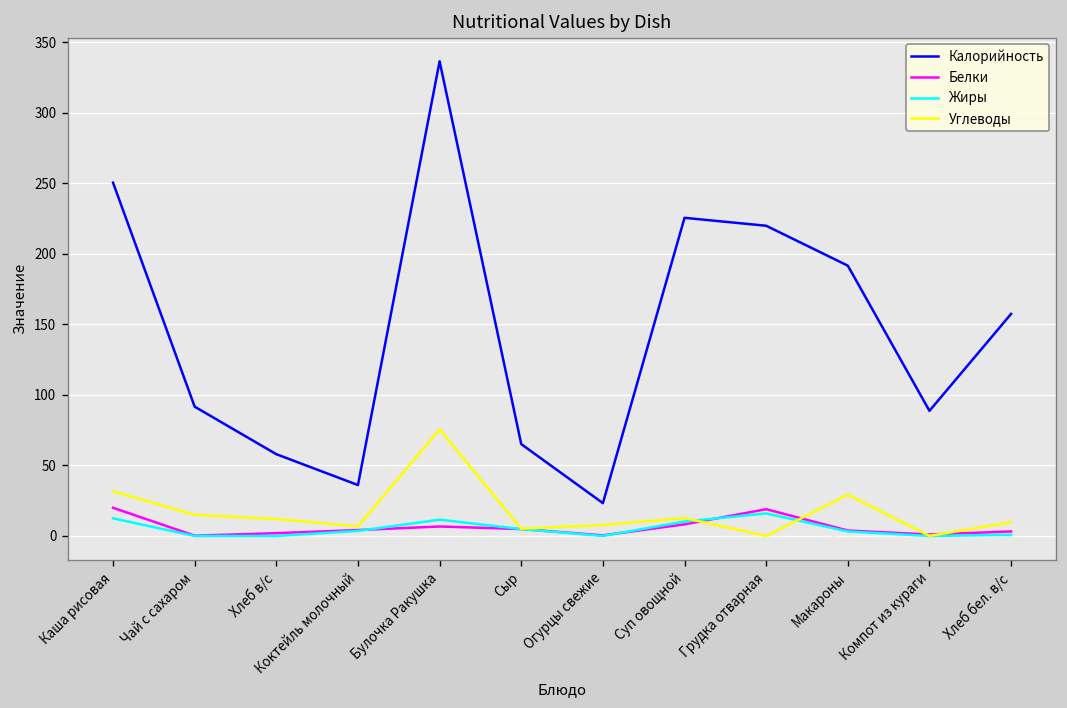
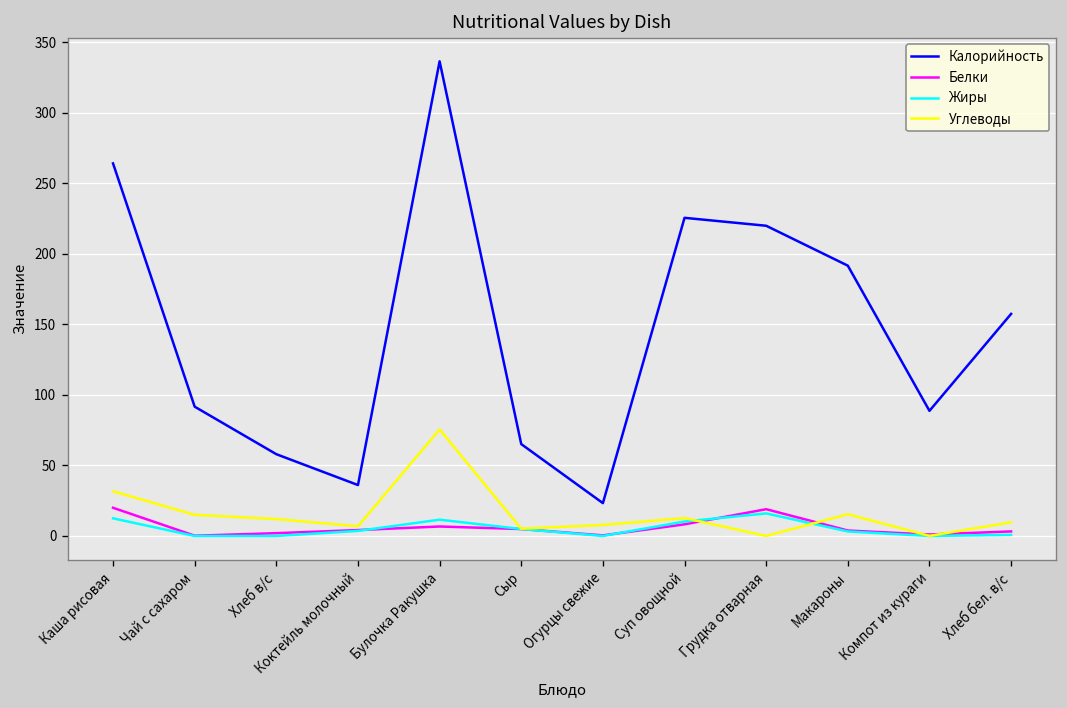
  {
    "Калорийность": {
-     "Каша рисовая": 251,
+     "Каша рисовая": 264,
      "Чай с сахаром": 92,
      "Хлеб в/с": 58,
      "Коктейль молочный": 36,
      "Булочка Ракушка": 337,
      "Сыр": 65,
      "Огурцы свежие": 23,
      "Суп овощной": 226,
      "Грудка отварная": 220,
      "Макароны": 192,
      "Компот из кураги": 89,
      "Хлеб бел. в/с": 158
    },
    "Белки": {
      "Каша рисовая": 20,
      "Булочка Ракушка": 7,
      "Грудка отварная": 19,
      "Хлеб бел. в/с": 3
    },
    "Жиры": {
      "Каша рисовая": 13,
      "Булочка Ракушка": 12,
      "Грудка отварная": 16,
      "Хлеб бел. в/с": 1
    },
    "Углеводы": {
      "Каша рисовая": 32,
      "Чай с сахаром": 15,
      "Хлеб в/с": 12,
      "Коктейль молочный": 7,
      "Булочка Ракушка": 76,
      "Огурцы свежие": 8,
      "Суп овощной": 13,
      "Грудка отварная": 0,
-     "Макароны": 29,
+     "Макароны": 15,
      "Хлеб бел. в/с": 10
    }
  }
